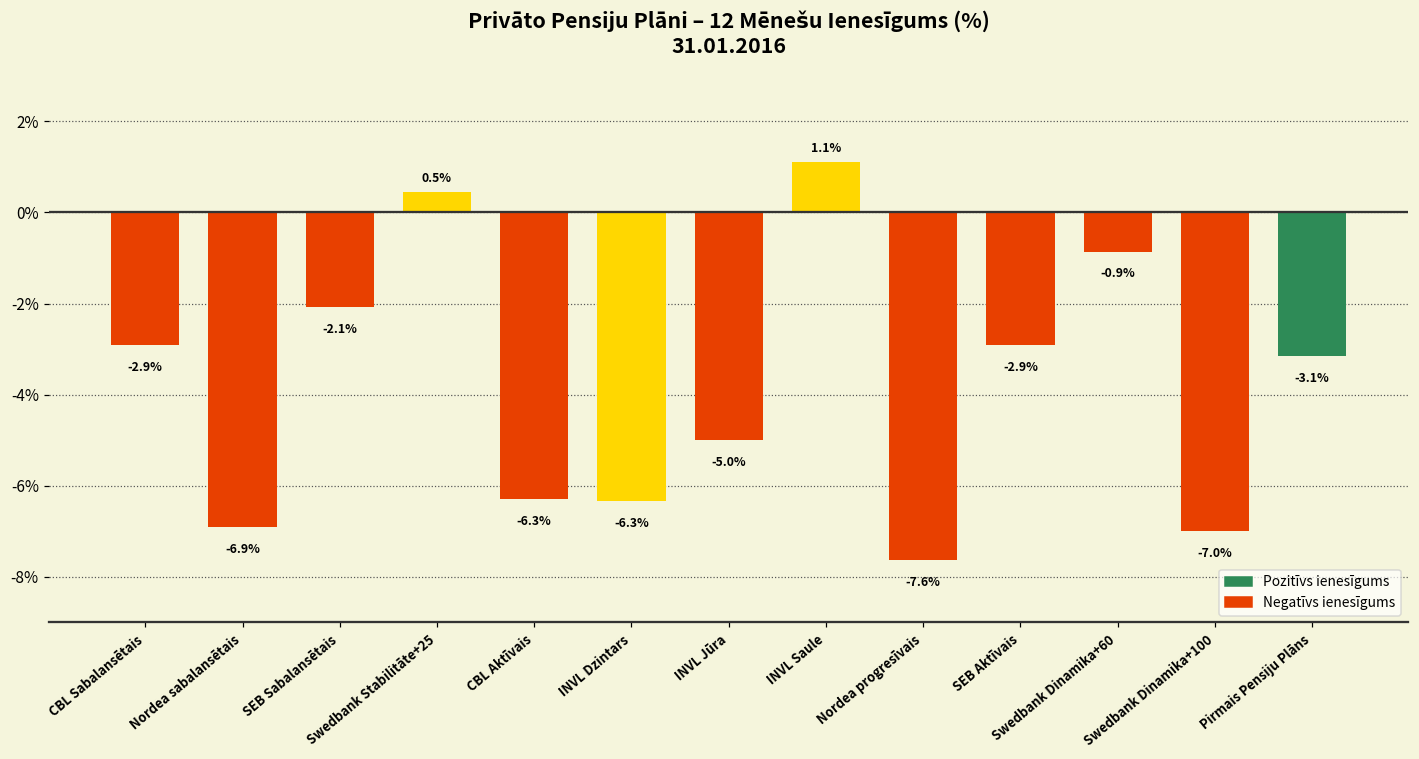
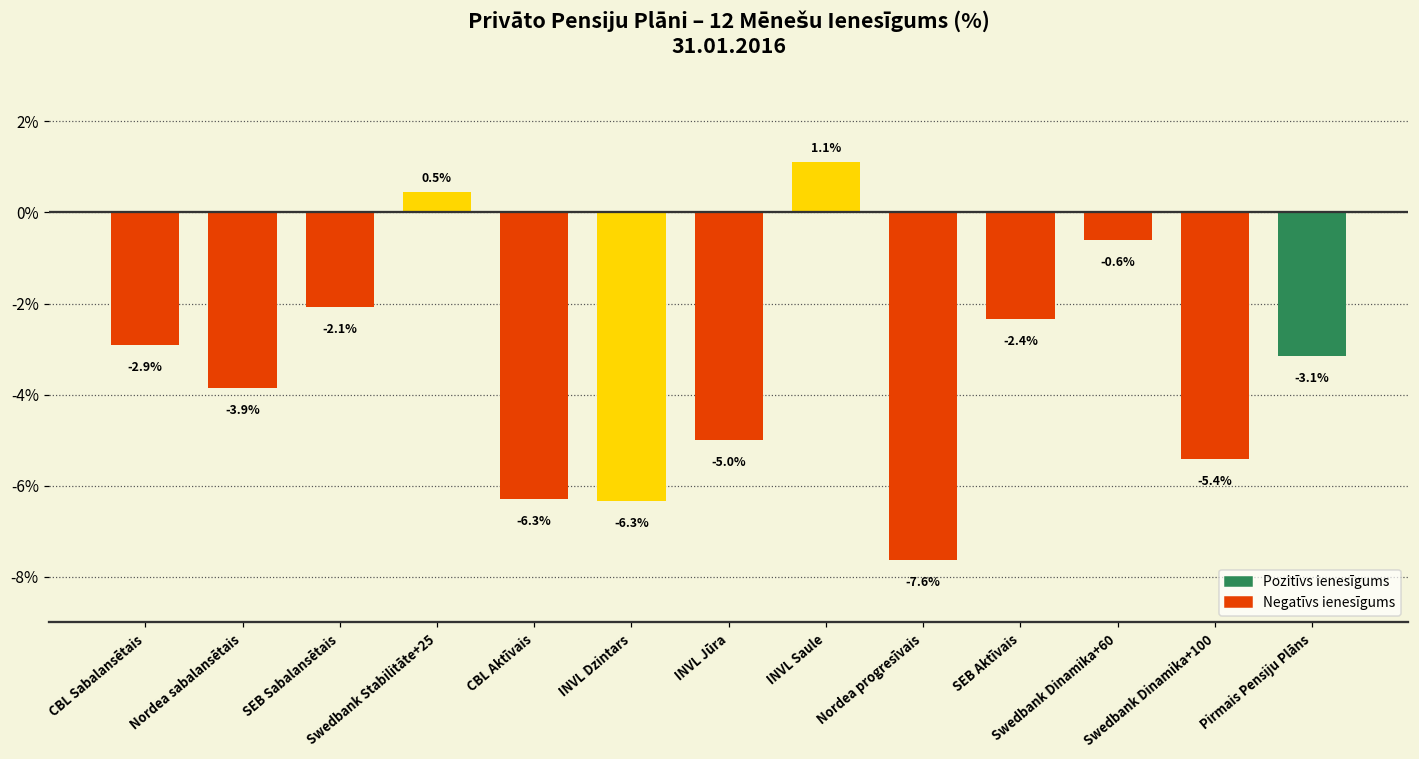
  {
    "CBL Sabalansētais": "-2.9%",
-   "Nordea sabalansētais": "-6.9%",
+   "Nordea sabalansētais": "-3.9%",
    "SEB Sabalansētais": "-2.1%",
    "Swedbank Stabilitāte+25": "0.5%",
    "CBL Aktīvais": "-6.3%",
    "INVL Dzintars": "-6.3%",
    "INVL Jūra": "-5.0%",
    "INVL Saule": "1.1%",
    "Nordea progresīvais": "-7.6%",
-   "SEB Aktīvais": "-2.9%",
-   "Swedbank Dinamika+60": "-0.9%",
-   "Swedbank Dinamika+100": "-7.0%",
+   "SEB Aktīvais": "-2.4%",
+   "Swedbank Dinamika+60": "-0.6%",
+   "Swedbank Dinamika+100": "-5.4%",
    "Pirmais Pensiju Plāns": "-3.1%"
  }
